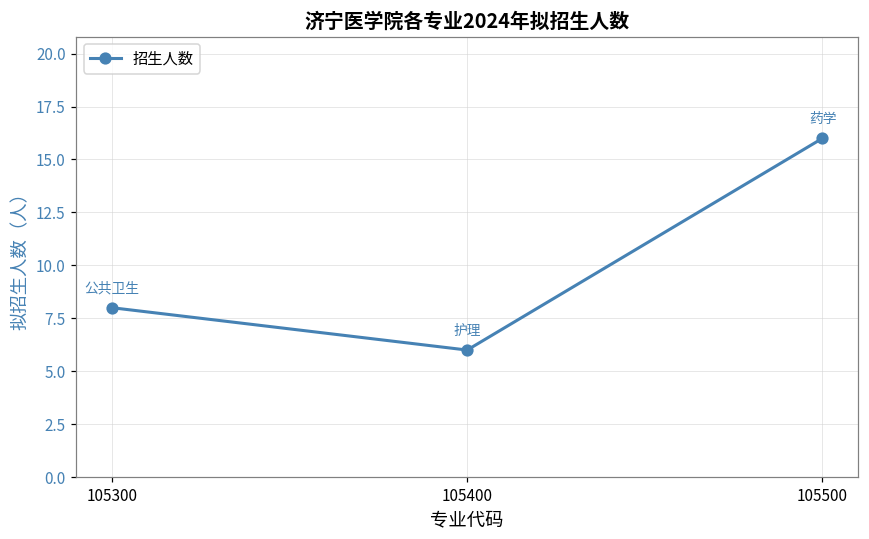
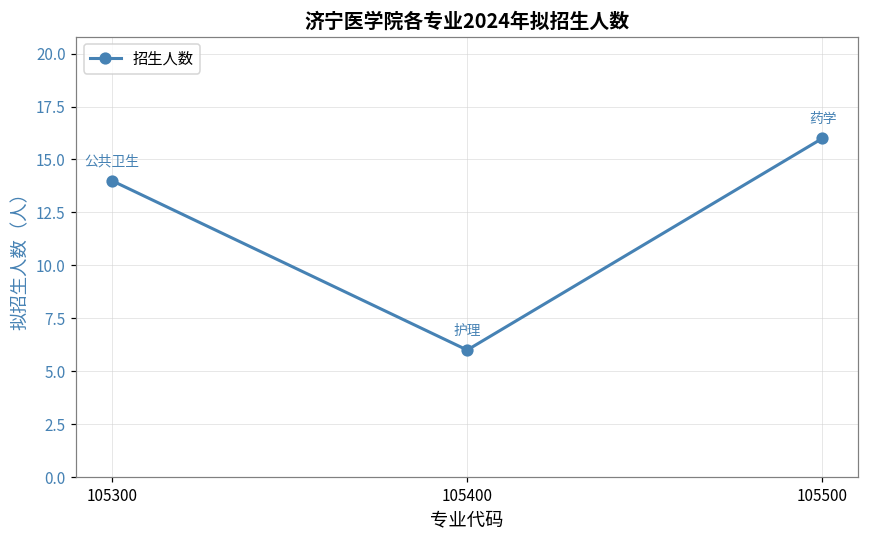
  {
-   "105300": 8,
+   "105300": 14,
    "105400": 6,
    "105500": 16
  }
